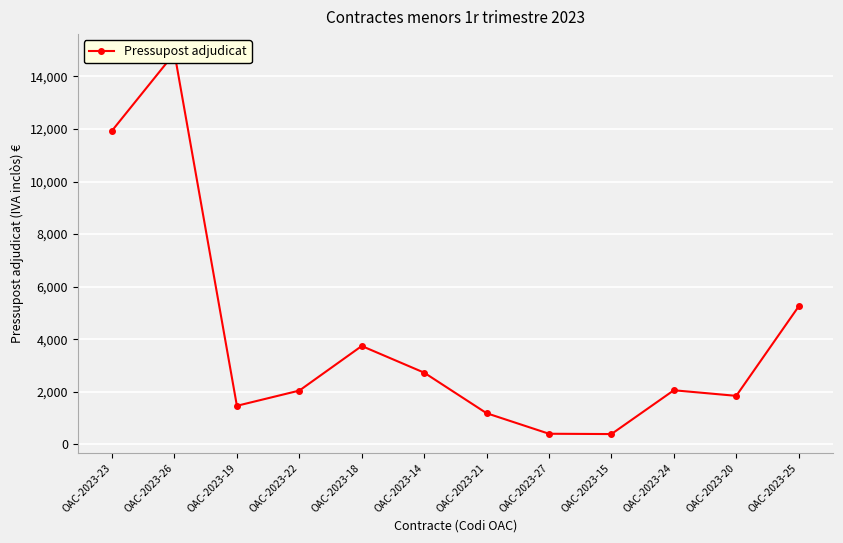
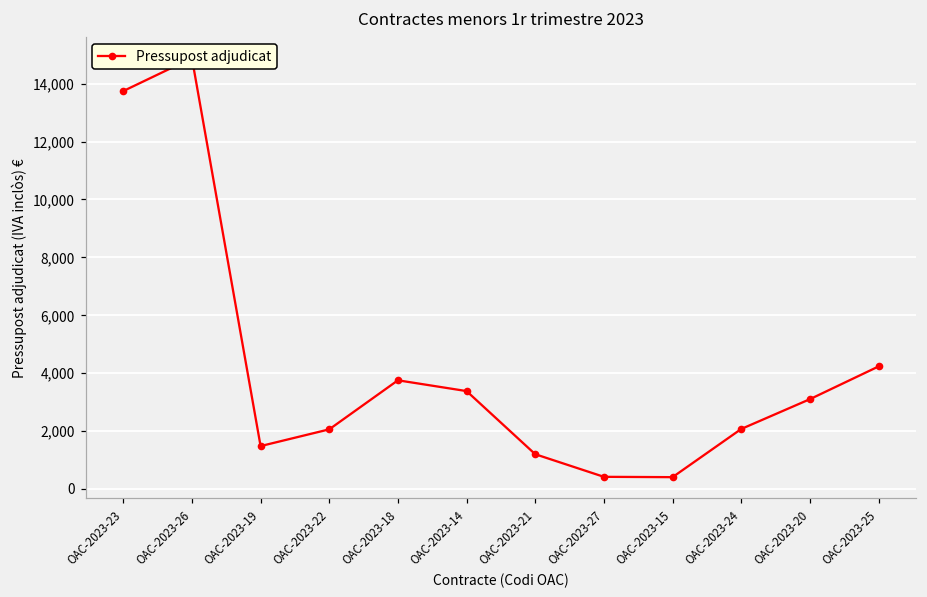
  {
-   "OAC-2023-23": "11,900",
+   "OAC-2023-23": "13,700",
    "OAC-2023-19": "1,500",
    "OAC-2023-22": "2,000",
    "OAC-2023-18": "3,700",
-   "OAC-2023-14": "2,700",
+   "OAC-2023-14": "3,400",
    "OAC-2023-21": "1,200",
    "OAC-2023-27": "400",
    "OAC-2023-15": "400",
    "OAC-2023-24": "2,100",
-   "OAC-2023-20": "1,800",
-   "OAC-2023-25": "5,200"
+   "OAC-2023-20": "3,100",
+   "OAC-2023-25": "4,200"
  }
